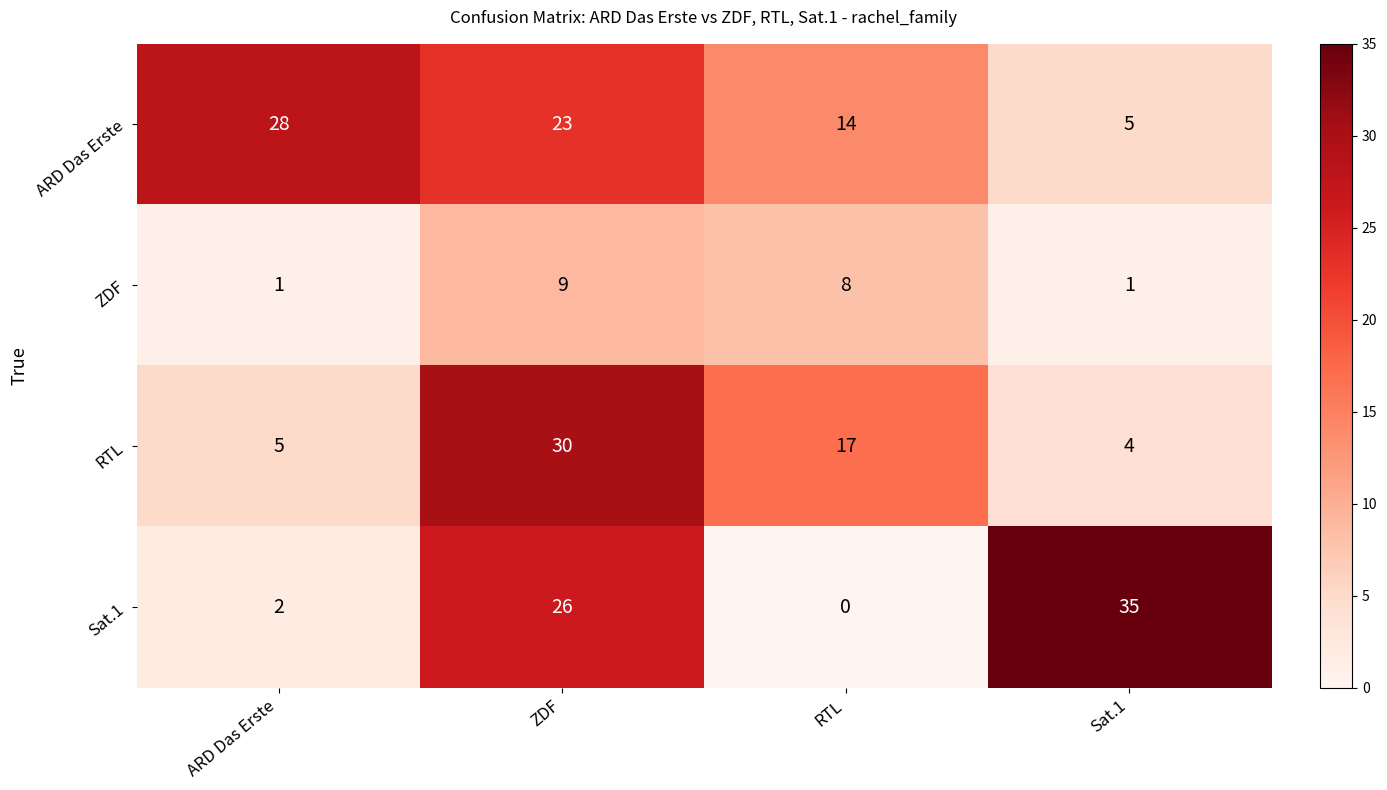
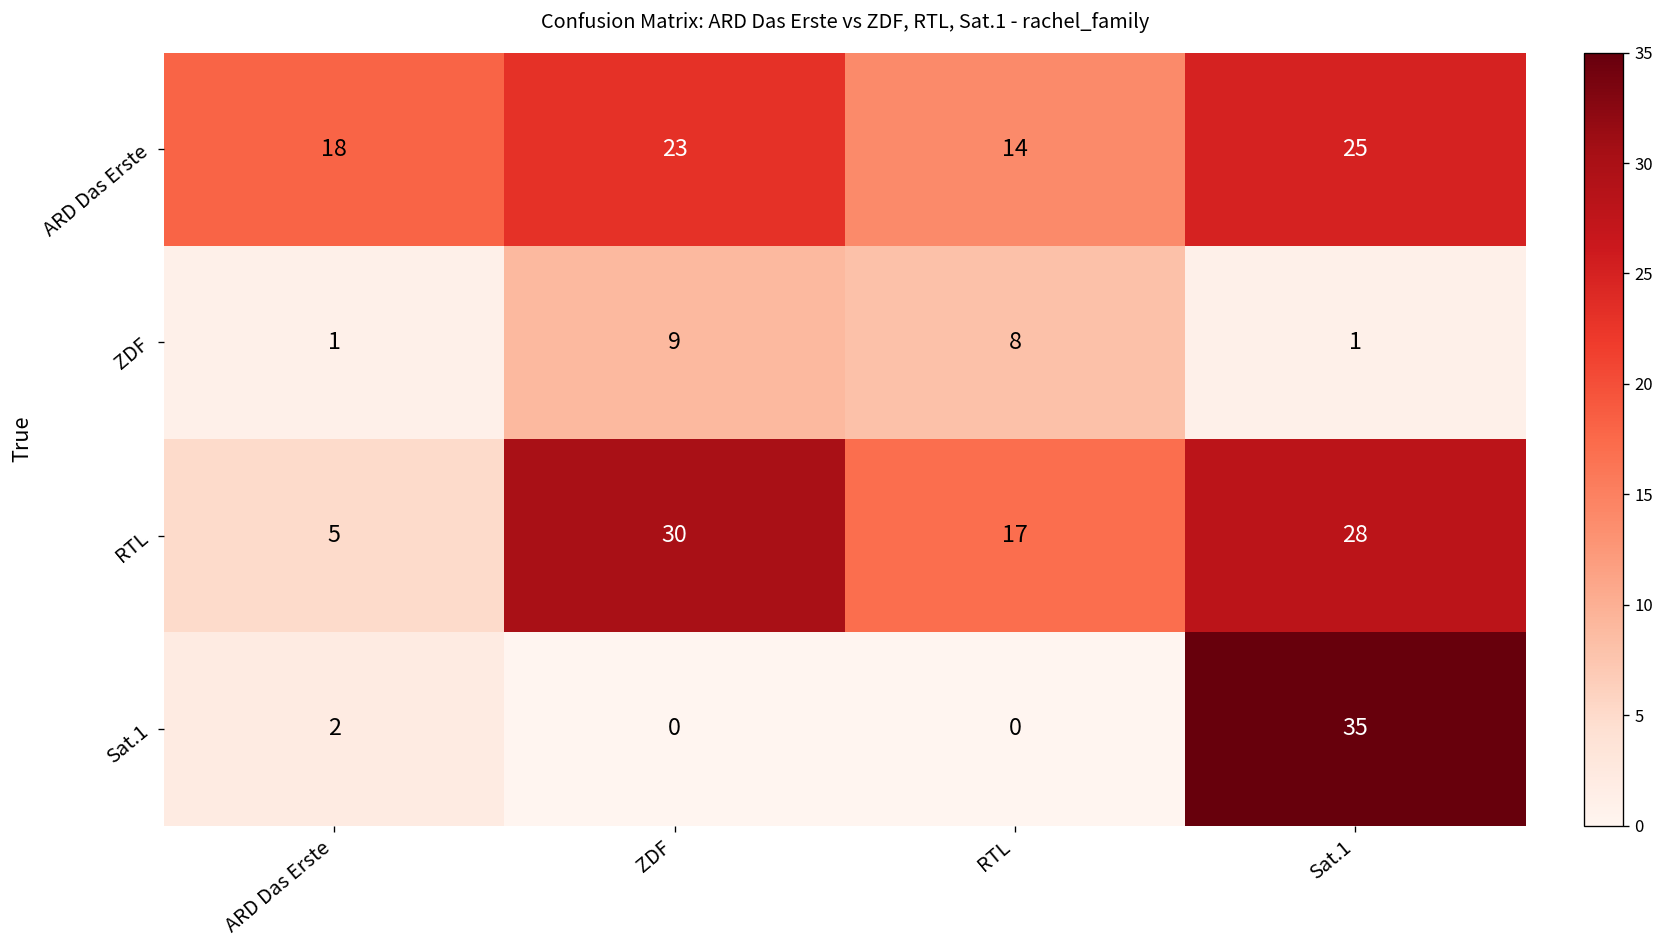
  {
    "ARD Das Erste": {
-     "ARD Das Erste": 28,
+     "ARD Das Erste": 18,
      "ZDF": 23,
      "RTL": 14,
-     "Sat.1": 5
+     "Sat.1": 25
    },
    "ZDF": {
      "ARD Das Erste": 1,
      "ZDF": 9,
      "RTL": 8,
      "Sat.1": 1
    },
    "RTL": {
      "ARD Das Erste": 5,
      "ZDF": 30,
      "RTL": 17,
-     "Sat.1": 4
+     "Sat.1": 28
    },
    "Sat.1": {
      "ARD Das Erste": 2,
-     "ZDF": 26,
+     "ZDF": 0,
      "RTL": 0,
      "Sat.1": 35
    }
  }
